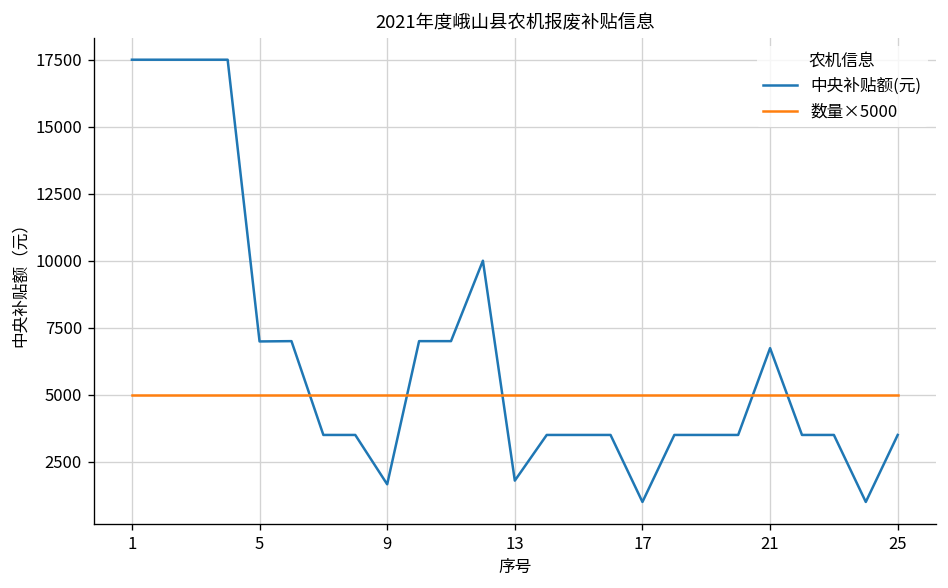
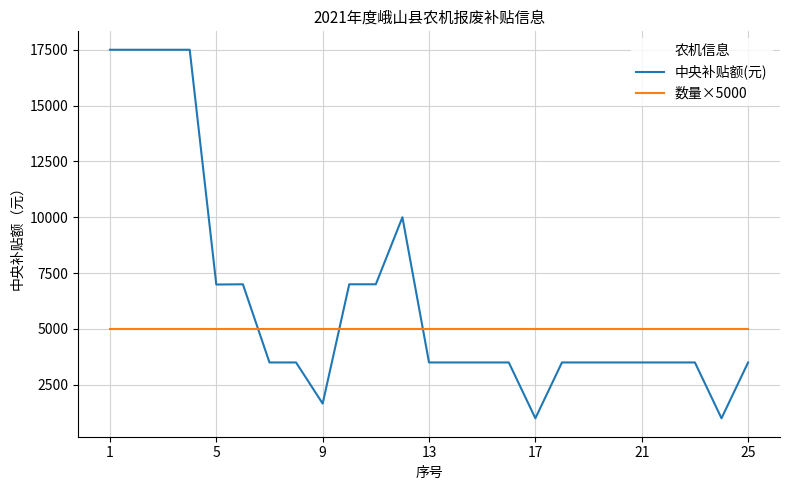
  {
    "中央补贴额(元)": {
      "1": 17500,
      "5": 7000,
      "9": 1700,
-     "13": 1800,
+     "13": 3500,
      "17": 1000,
-     "21": 6700,
+     "21": 3500,
      "25": 3500
    },
    "数量×5000": {
      "1": 5000,
      "5": 5000,
      "9": 5000,
      "13": 5000,
      "17": 5000,
      "21": 5000,
      "25": 5000
    }
  }
